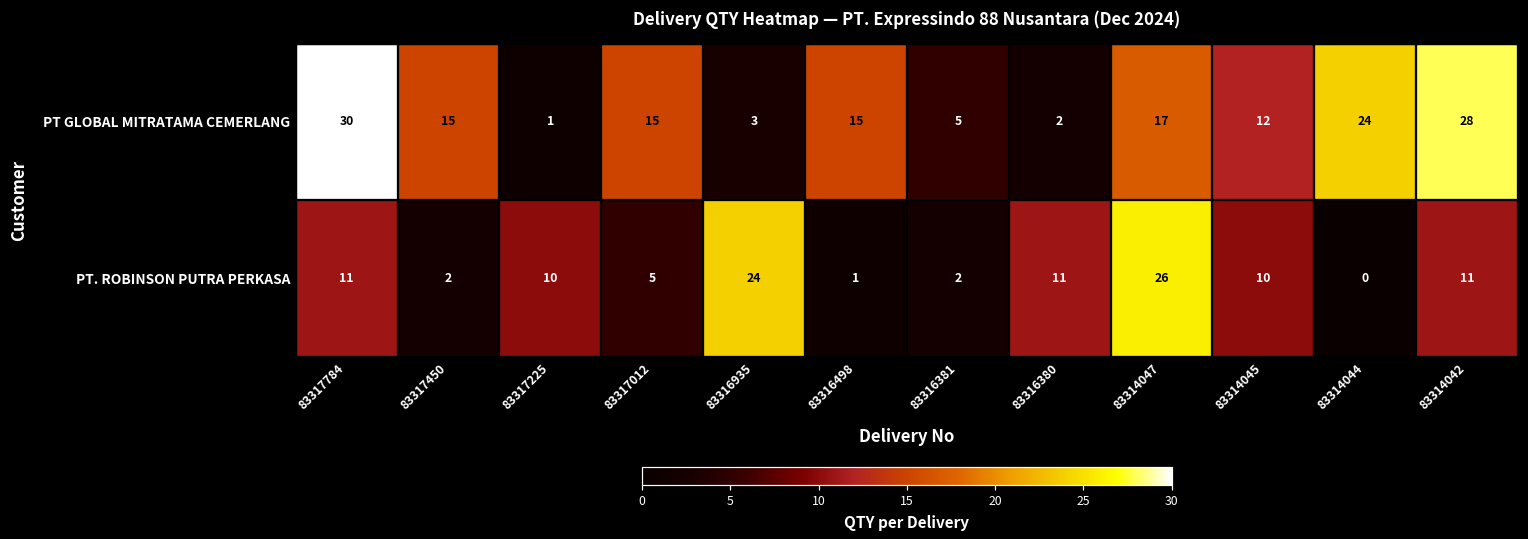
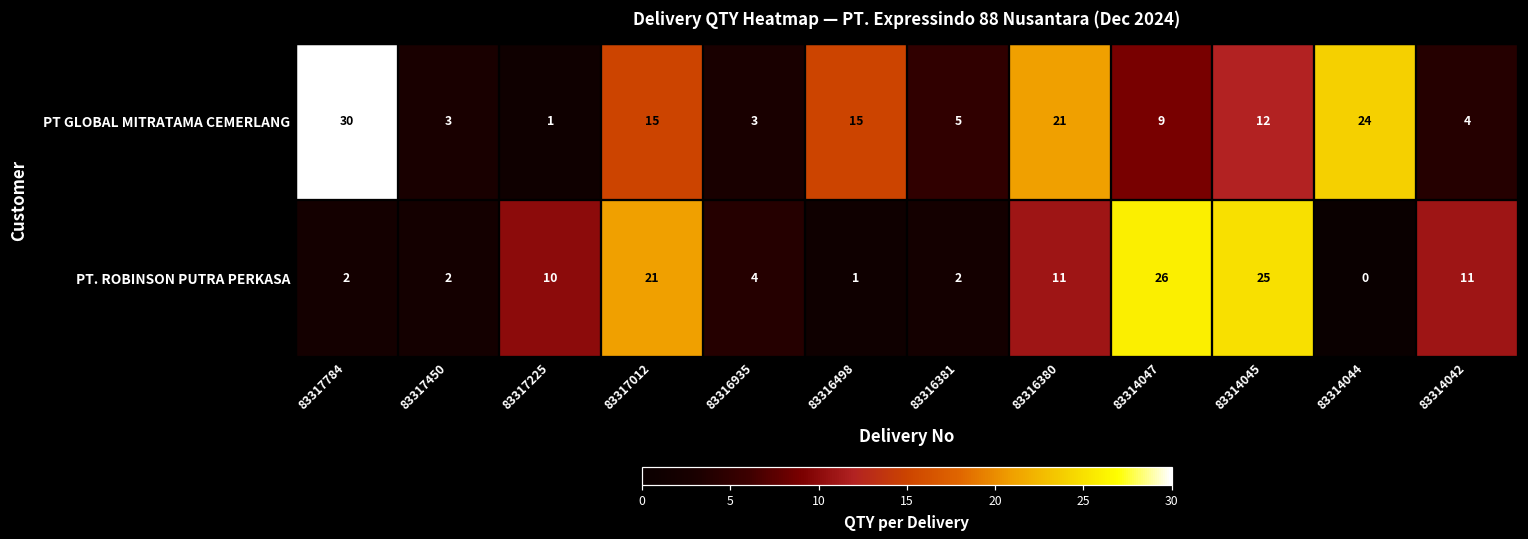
  {
    "PT GLOBAL MITRATAMA CEMERLANG": {
      "83317784": 30,
-     "83317450": 15,
+     "83317450": 3,
      "83317225": 1,
      "83317012": 15,
      "83316935": 3,
      "83316498": 15,
      "83316381": 5,
-     "83316380": 2,
-     "83314047": 17,
+     "83316380": 21,
+     "83314047": 9,
      "83314045": 12,
      "83314044": 24,
-     "83314042": 28
+     "83314042": 4
    },
    "PT. ROBINSON PUTRA PERKASA": {
-     "83317784": 11,
+     "83317784": 2,
      "83317450": 2,
      "83317225": 10,
-     "83317012": 5,
-     "83316935": 24,
+     "83317012": 21,
+     "83316935": 4,
      "83316498": 1,
      "83316381": 2,
      "83316380": 11,
      "83314047": 26,
-     "83314045": 10,
+     "83314045": 25,
      "83314044": 0,
      "83314042": 11
    }
  }
